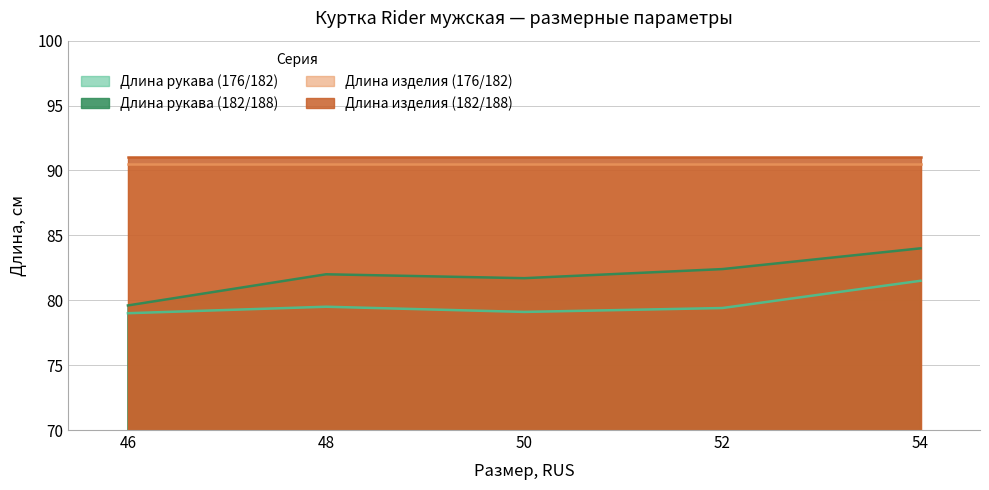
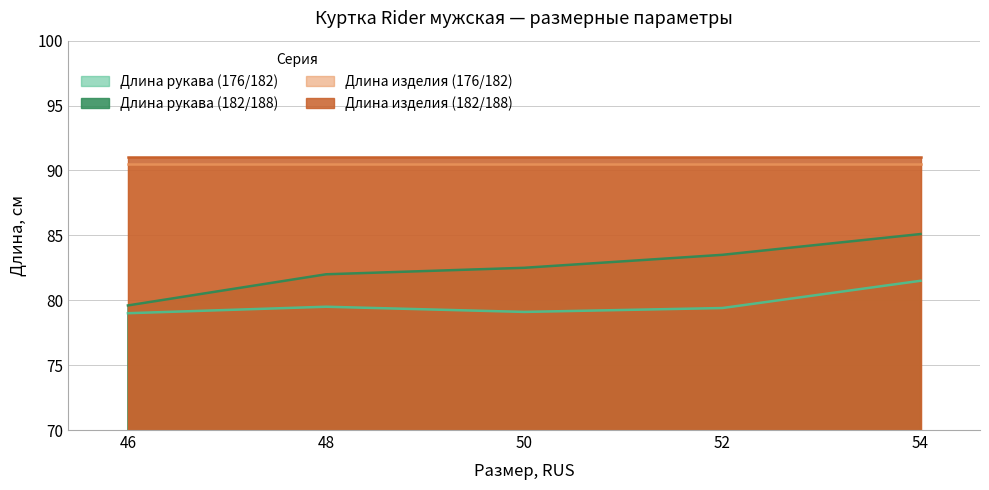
  {
    "Длина рукава (176/182)": {
      "46": 79.0,
      "48": 79.5,
      "50": 79.1,
      "52": 79.4,
      "54": 81.5
    },
    "Длина рукава (182/188)": {
      "46": 79.6,
      "48": 82.0,
-     "50": 81.7,
-     "52": 82.4,
-     "54": 84.0
+     "50": 82.5,
+     "52": 83.5,
+     "54": 85.1
    },
    "Длина изделия (176/182)": {
      "46": 90.5,
      "48": 90.5,
      "50": 90.5,
      "52": 90.5,
      "54": 90.5
    },
    "Длина изделия (182/188)": {
      "46": 91.0,
      "48": 91.0,
      "50": 91.0,
      "52": 91.0,
      "54": 91.0
    }
  }
